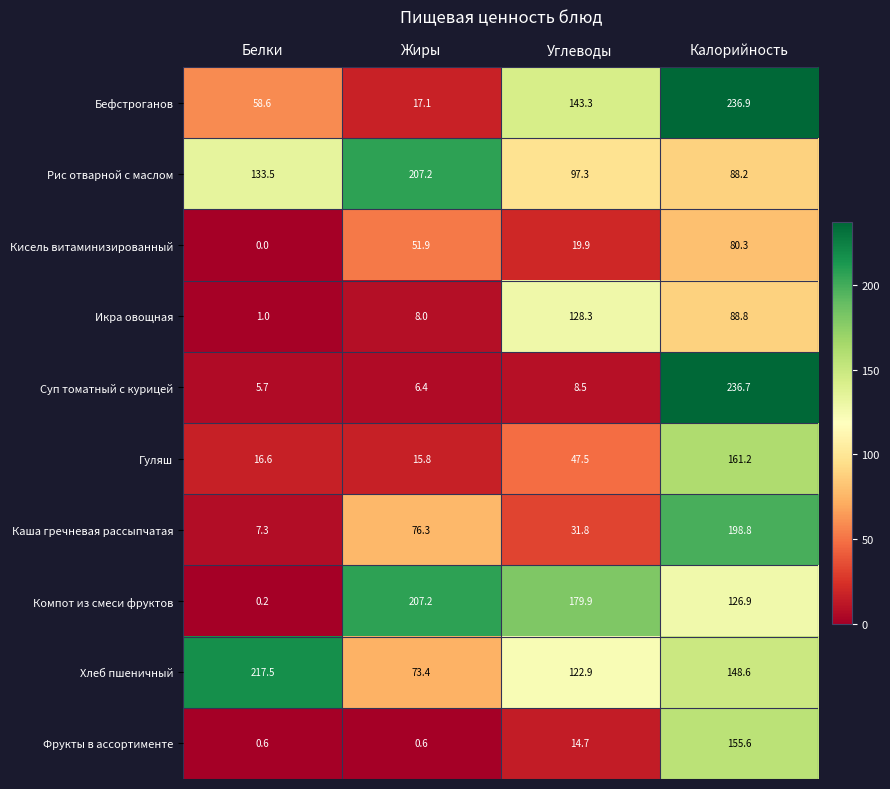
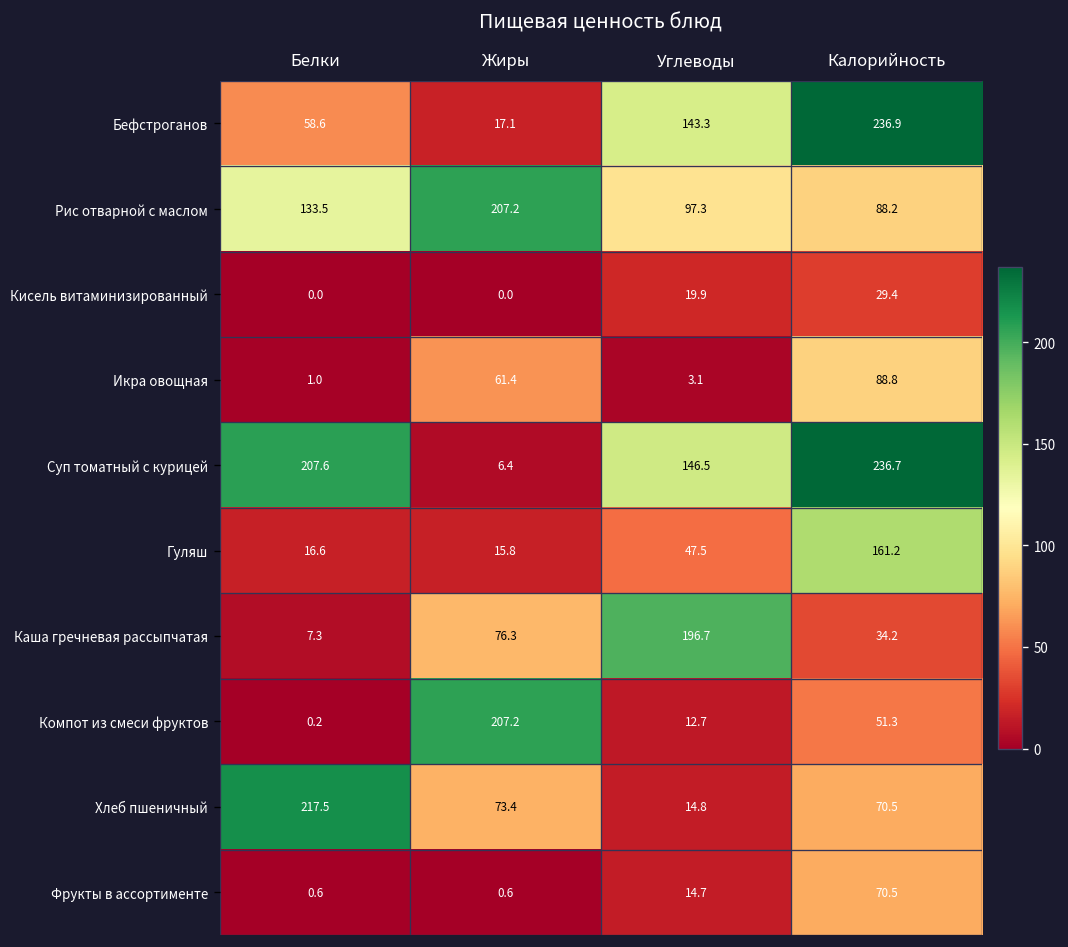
  {
    "Бефстроганов": {
      "Белки": 58.6,
      "Жиры": 17.1,
      "Углеводы": 143.3,
      "Калорийность": 236.9
    },
    "Рис отварной с маслом": {
      "Белки": 133.5,
      "Жиры": 207.2,
      "Углеводы": 97.3,
      "Калорийность": 88.2
    },
    "Кисель витаминизированный": {
      "Белки": 0.0,
-     "Жиры": 51.9,
+     "Жиры": 0.0,
      "Углеводы": 19.9,
-     "Калорийность": 80.3
+     "Калорийность": 29.4
    },
    "Икра овощная": {
      "Белки": 1.0,
-     "Жиры": 8.0,
-     "Углеводы": 128.3,
+     "Жиры": 61.4,
+     "Углеводы": 3.1,
      "Калорийность": 88.8
    },
    "Суп томатный с курицей": {
-     "Белки": 5.7,
+     "Белки": 207.6,
      "Жиры": 6.4,
-     "Углеводы": 8.5,
+     "Углеводы": 146.5,
      "Калорийность": 236.7
    },
    "Гуляш": {
      "Белки": 16.6,
      "Жиры": 15.8,
      "Углеводы": 47.5,
      "Калорийность": 161.2
    },
    "Каша гречневая рассыпчатая": {
      "Белки": 7.3,
      "Жиры": 76.3,
-     "Углеводы": 31.8,
-     "Калорийность": 198.8
+     "Углеводы": 196.7,
+     "Калорийность": 34.2
    },
    "Компот из смеси фруктов": {
      "Белки": 0.2,
      "Жиры": 207.2,
-     "Углеводы": 179.9,
-     "Калорийность": 126.9
+     "Углеводы": 12.7,
+     "Калорийность": 51.3
    },
    "Хлеб пшеничный": {
      "Белки": 217.5,
      "Жиры": 73.4,
-     "Углеводы": 122.9,
-     "Калорийность": 148.6
+     "Углеводы": 14.8,
+     "Калорийность": 70.5
    },
    "Фрукты в ассортименте": {
      "Белки": 0.6,
      "Жиры": 0.6,
      "Углеводы": 14.7,
-     "Калорийность": 155.6
+     "Калорийность": 70.5
    }
  }
